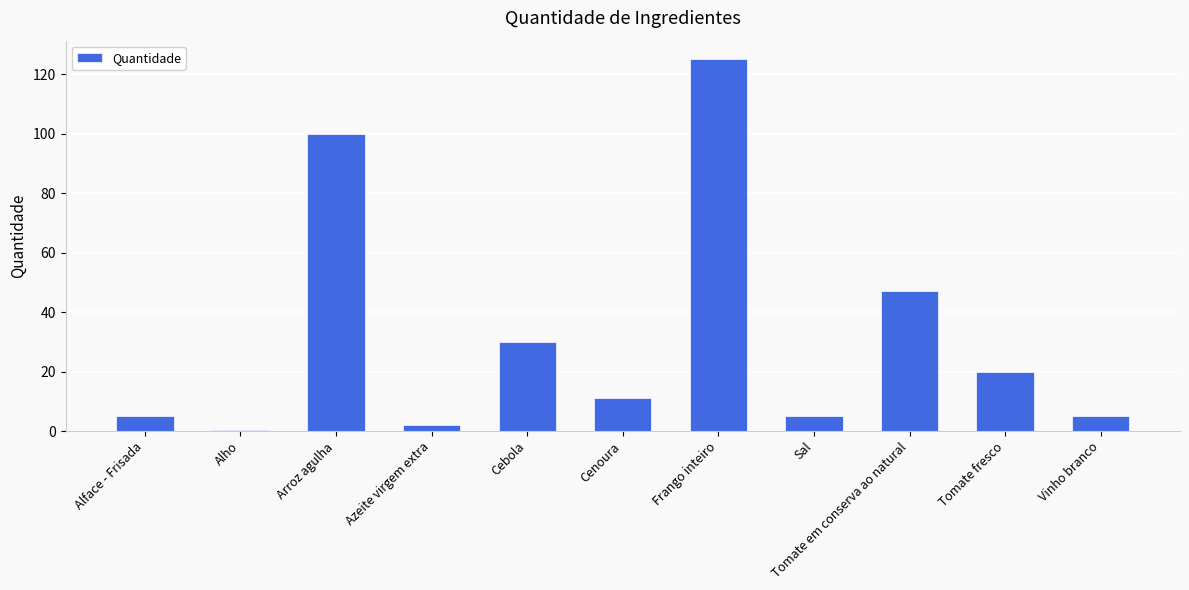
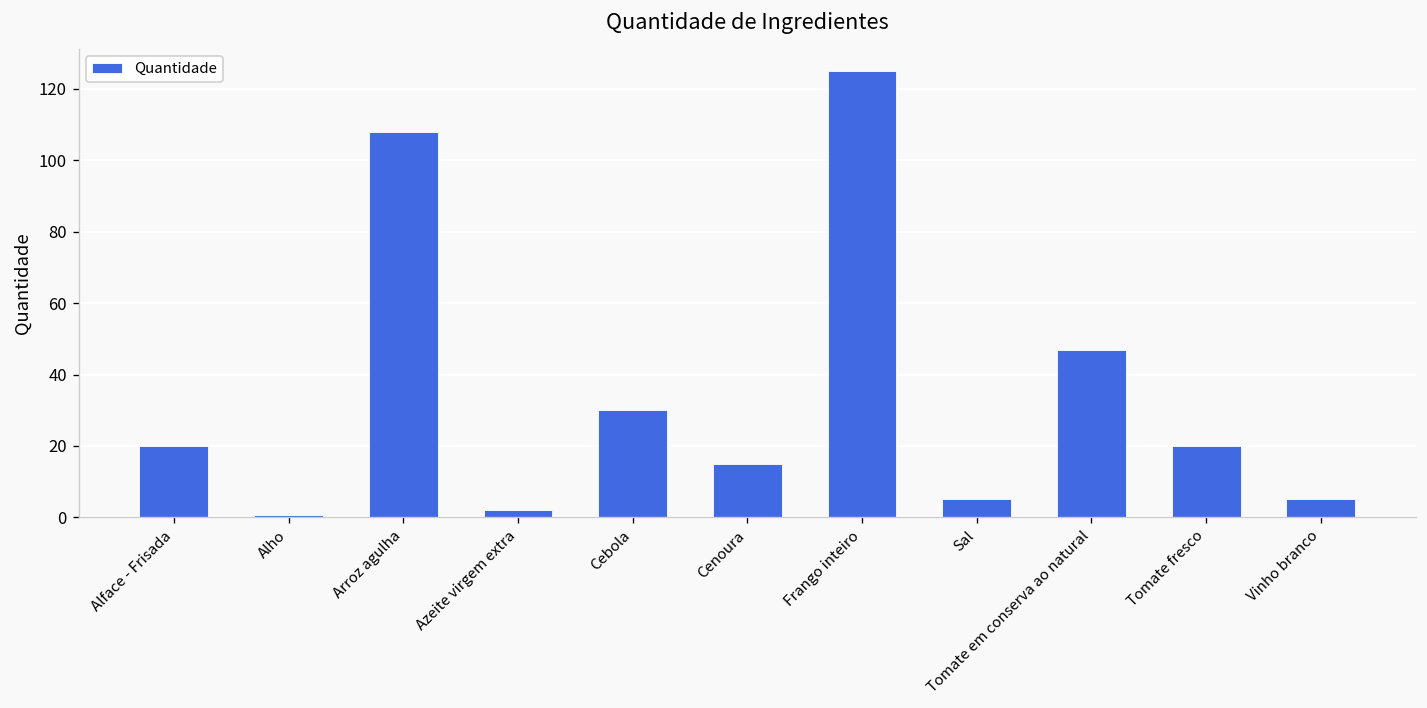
  {
-   "Alface - Frisada": 5,
-   "Arroz agulha": 100,
+   "Alface - Frisada": 20,
+   "Arroz agulha": 108,
    "Azeite virgem extra": 2,
    "Cebola": 30,
-   "Cenoura": 11,
+   "Cenoura": 15,
    "Frango inteiro": 125,
    "Sal": 5,
    "Tomate em conserva ao natural": 47,
    "Tomate fresco": 20,
    "Vinho branco": 5
  }
